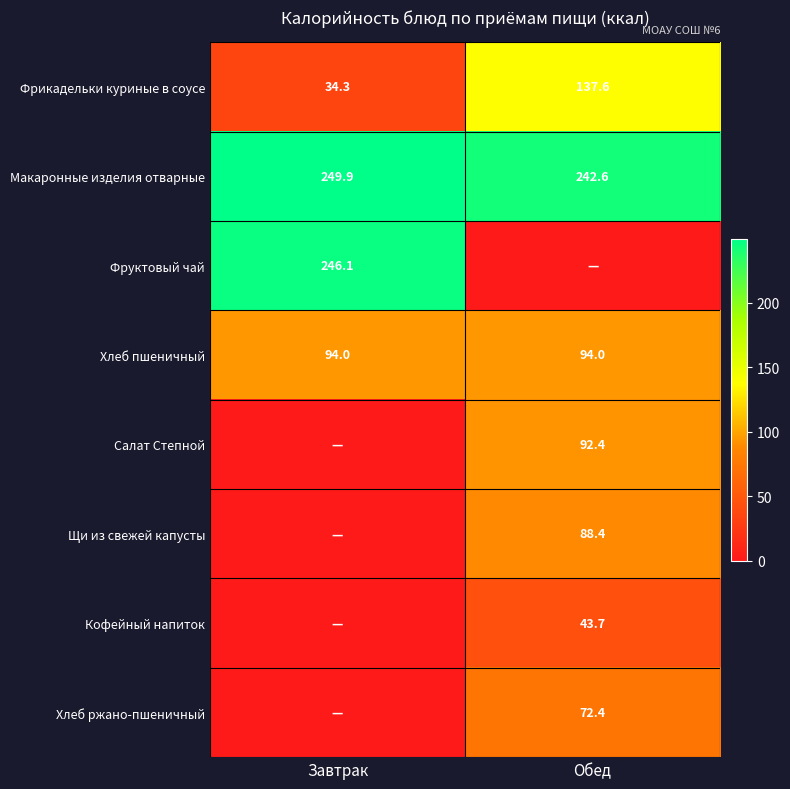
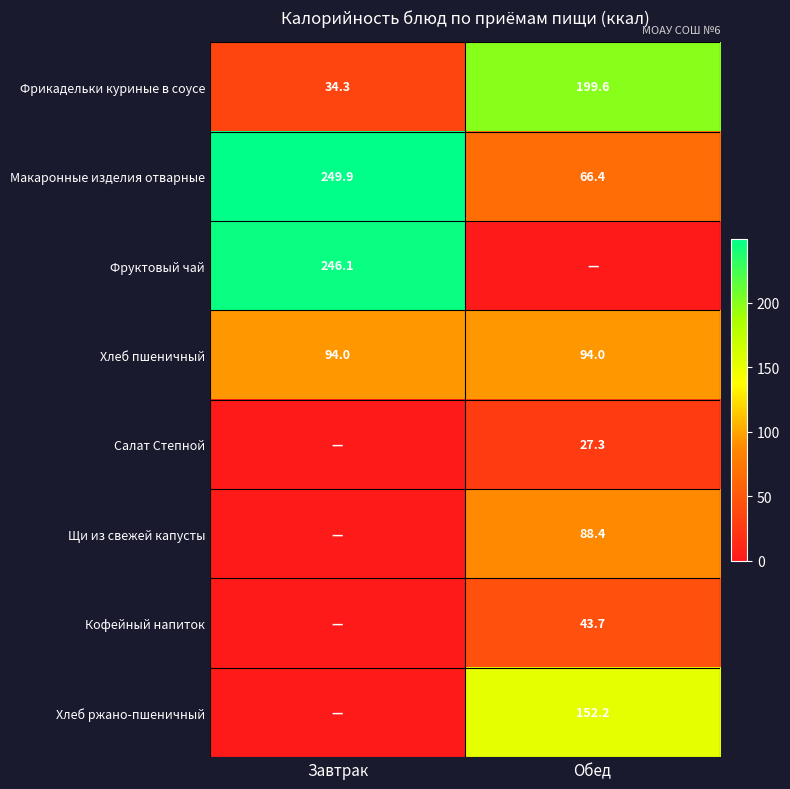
  {
    "Фрикадельки куриные в соусе": {
      "Завтрак": 34.3,
-     "Обед": 137.6
+     "Обед": 199.6
    },
    "Макаронные изделия отварные": {
      "Завтрак": 249.9,
-     "Обед": 242.6
+     "Обед": 66.4
    },
    "Фруктовый чай": {
      "Завтрак": 246.1
    },
    "Хлеб пшеничный": {
      "Завтрак": 94.0,
      "Обед": 94.0
    },
    "Салат Степной": {
-     "Обед": 92.4
+     "Обед": 27.3
    },
    "Щи из свежей капусты": {
      "Обед": 88.4
    },
    "Кофейный напиток": {
      "Обед": 43.7
    },
    "Хлеб ржано-пшеничный": {
-     "Обед": 72.4
+     "Обед": 152.2
    }
  }
